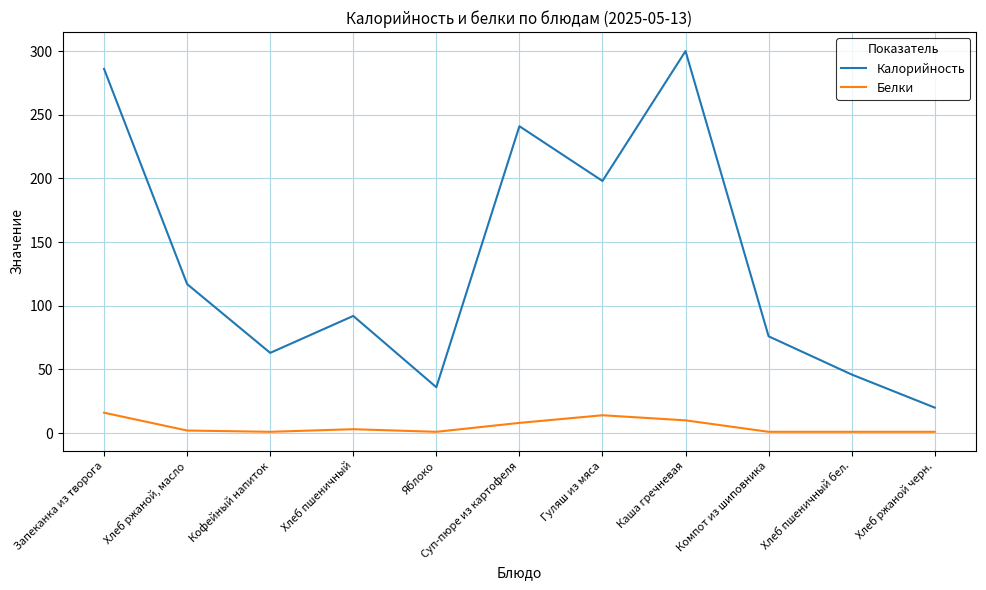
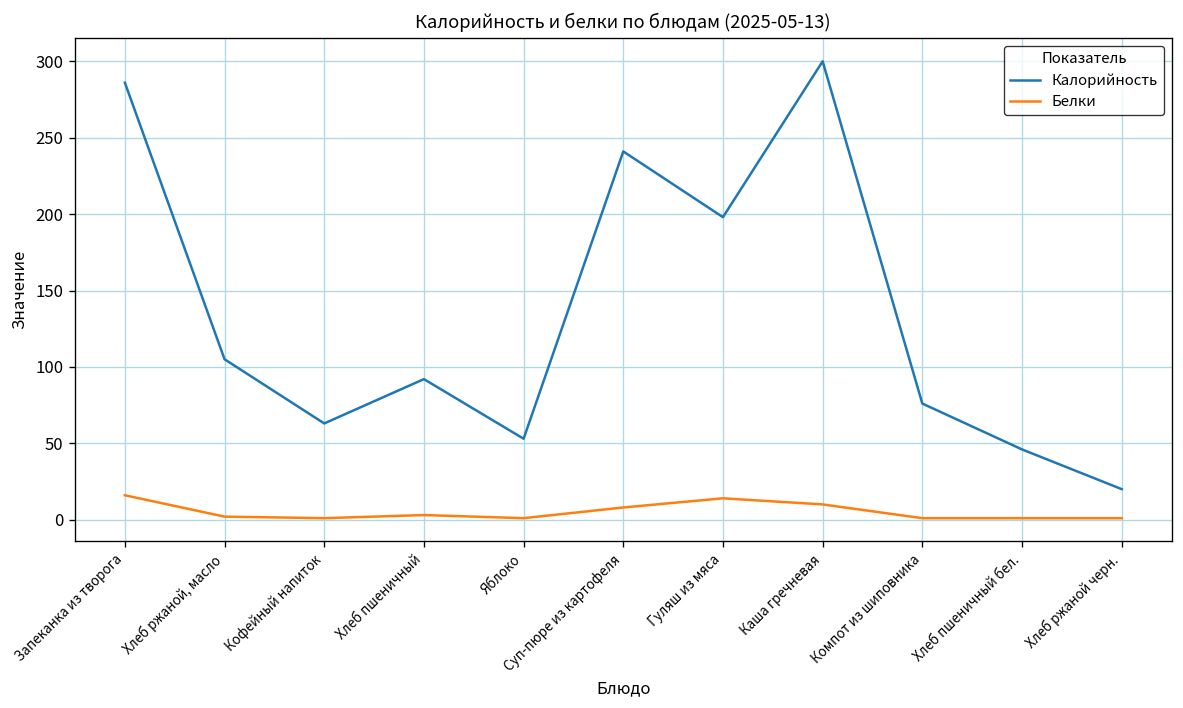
  {
    "Калорийность": {
      "Запеканка из творога": 286,
-     "Хлеб ржаной, масло": 117,
+     "Хлеб ржаной, масло": 105,
      "Кофейный напиток": 63,
      "Хлеб пшеничный": 92,
-     "Яблоко": 36,
+     "Яблоко": 53,
      "Суп-пюре из картофеля": 241,
      "Гуляш из мяса": 198,
      "Каша гречневая": 300,
      "Компот из шиповника": 76,
      "Хлеб пшеничный бел.": 46,
      "Хлеб ржаной черн.": 20
    },
    "Белки": {
      "Запеканка из творога": 16,
      "Хлеб ржаной, масло": 2,
      "Кофейный напиток": 1,
      "Хлеб пшеничный": 3,
      "Яблоко": 1,
      "Суп-пюре из картофеля": 8,
      "Гуляш из мяса": 14,
      "Каша гречневая": 10,
      "Компот из шиповника": 1,
      "Хлеб пшеничный бел.": 1,
      "Хлеб ржаной черн.": 1
    }
  }
